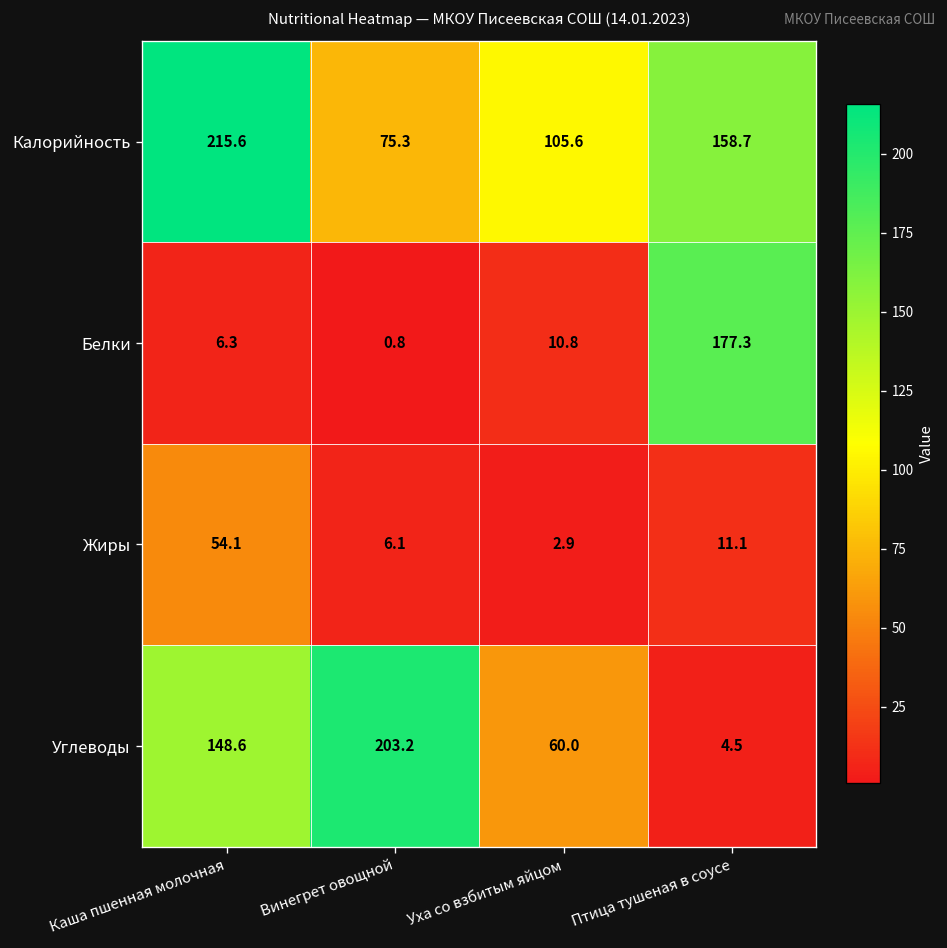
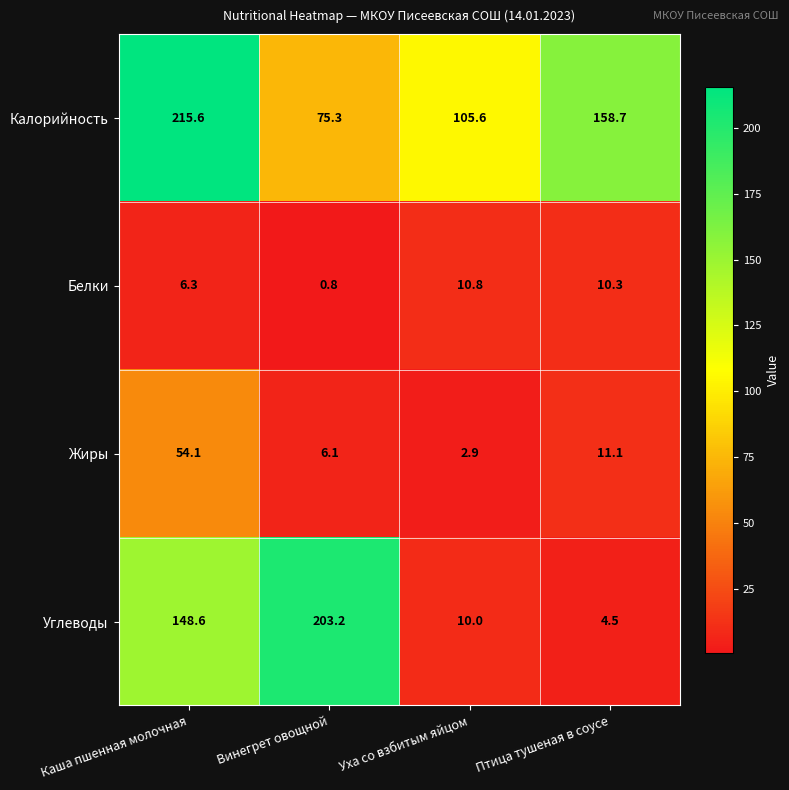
  {
    "Калорийность": {
      "Каша пшенная молочная": 215.6,
      "Винегрет овощной": 75.3,
      "Уха со взбитым яйцом": 105.6,
      "Птица тушеная в соусе": 158.7
    },
    "Белки": {
      "Каша пшенная молочная": 6.3,
      "Винегрет овощной": 0.8,
      "Уха со взбитым яйцом": 10.8,
-     "Птица тушеная в соусе": 177.3
+     "Птица тушеная в соусе": 10.3
    },
    "Жиры": {
      "Каша пшенная молочная": 54.1,
      "Винегрет овощной": 6.1,
      "Уха со взбитым яйцом": 2.9,
      "Птица тушеная в соусе": 11.1
    },
    "Углеводы": {
      "Каша пшенная молочная": 148.6,
      "Винегрет овощной": 203.2,
-     "Уха со взбитым яйцом": 60.0,
+     "Уха со взбитым яйцом": 10.0,
      "Птица тушеная в соусе": 4.5
    }
  }
